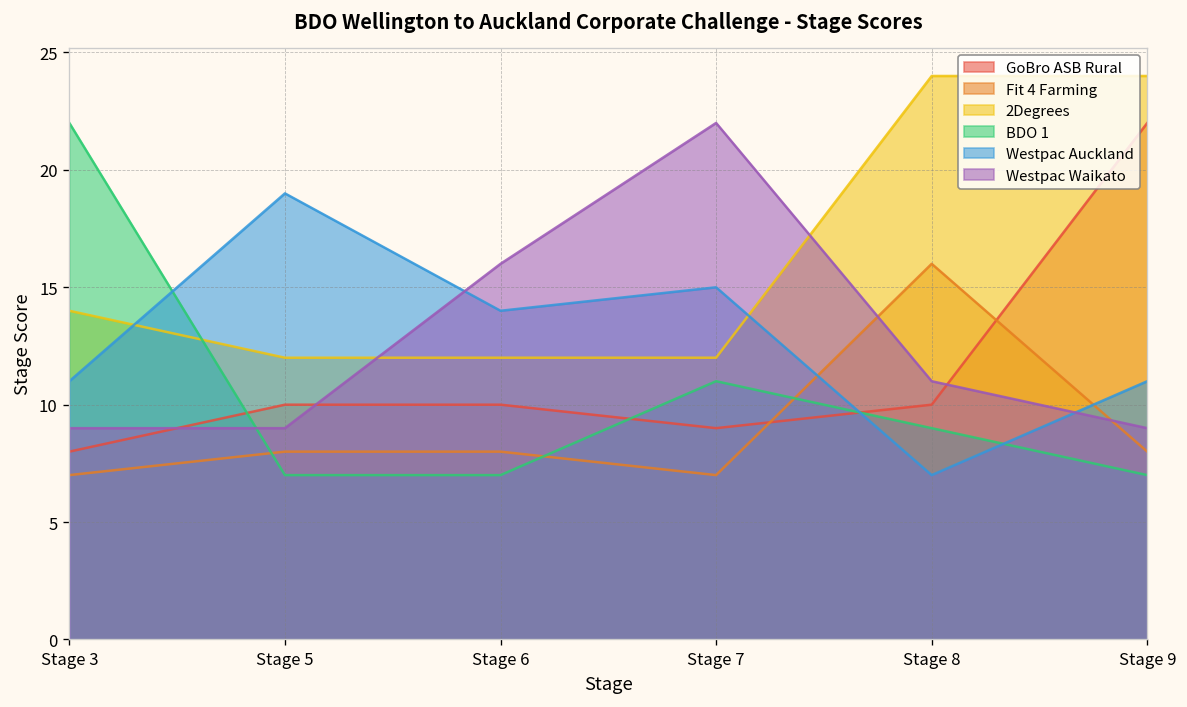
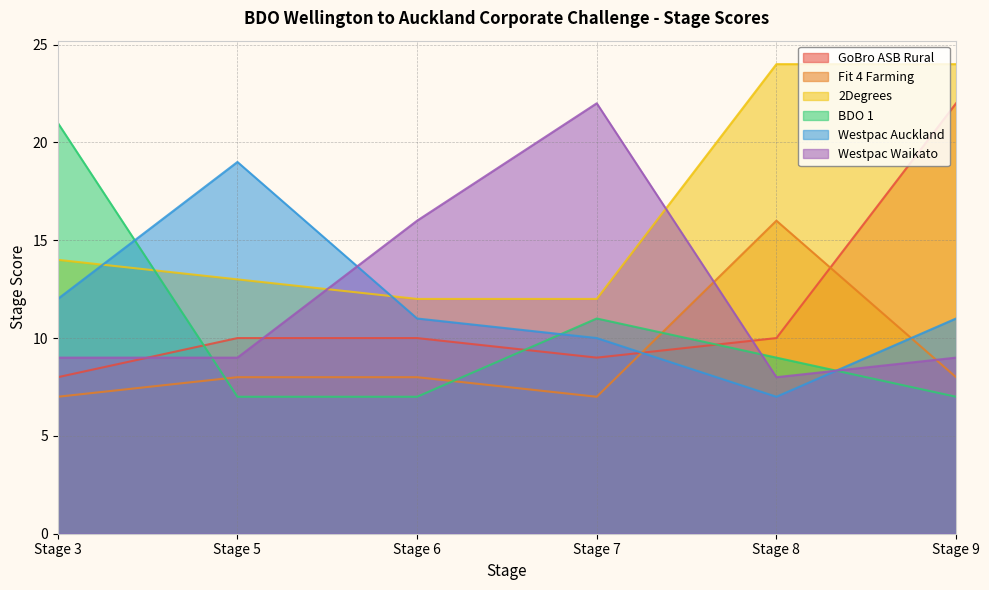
  {
    "2Degrees": {
      "Stage 3": 14,
-     "Stage 5": 12,
+     "Stage 5": 13,
      "Stage 6": 12,
      "Stage 7": 12,
      "Stage 8": 24,
      "Stage 9": 24
    },
    "BDO 1": {
-     "Stage 3": 22,
+     "Stage 3": 21,
      "Stage 5": 7,
      "Stage 6": 7,
      "Stage 7": 11,
      "Stage 8": 9,
      "Stage 9": 7
    },
    "Westpac Auckland": {
-     "Stage 3": 11,
+     "Stage 3": 12,
      "Stage 5": 19,
-     "Stage 6": 14,
-     "Stage 7": 15,
+     "Stage 6": 11,
+     "Stage 7": 10,
      "Stage 8": 7,
      "Stage 9": 11
    },
    "Westpac Waikato": {
      "Stage 3": 9,
      "Stage 5": 9,
      "Stage 6": 16,
      "Stage 7": 22,
-     "Stage 8": 11,
+     "Stage 8": 8,
      "Stage 9": 9
    }
  }
